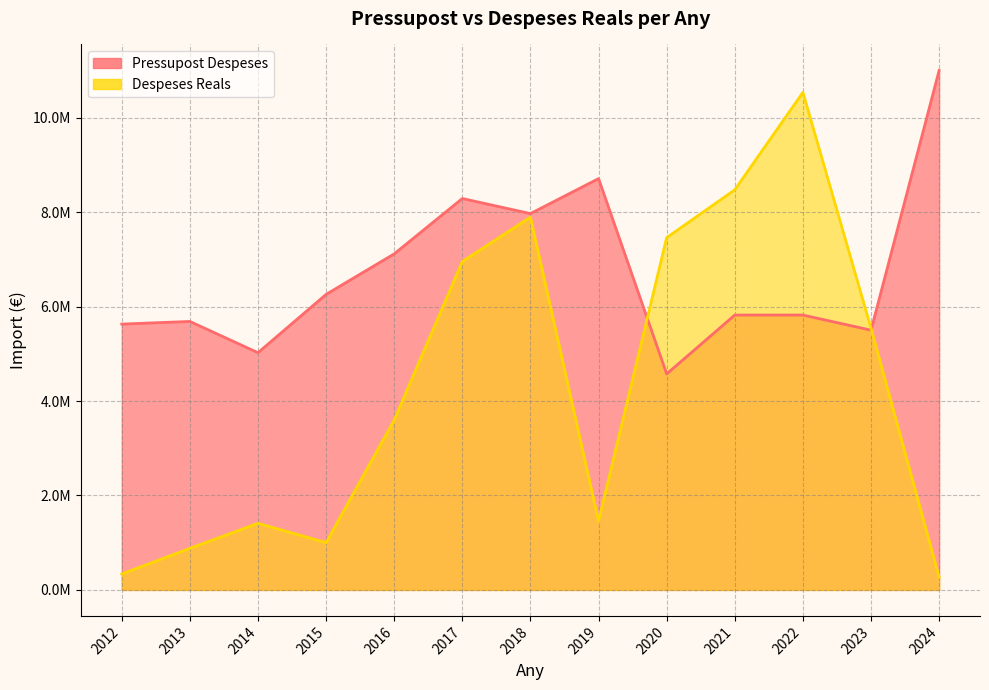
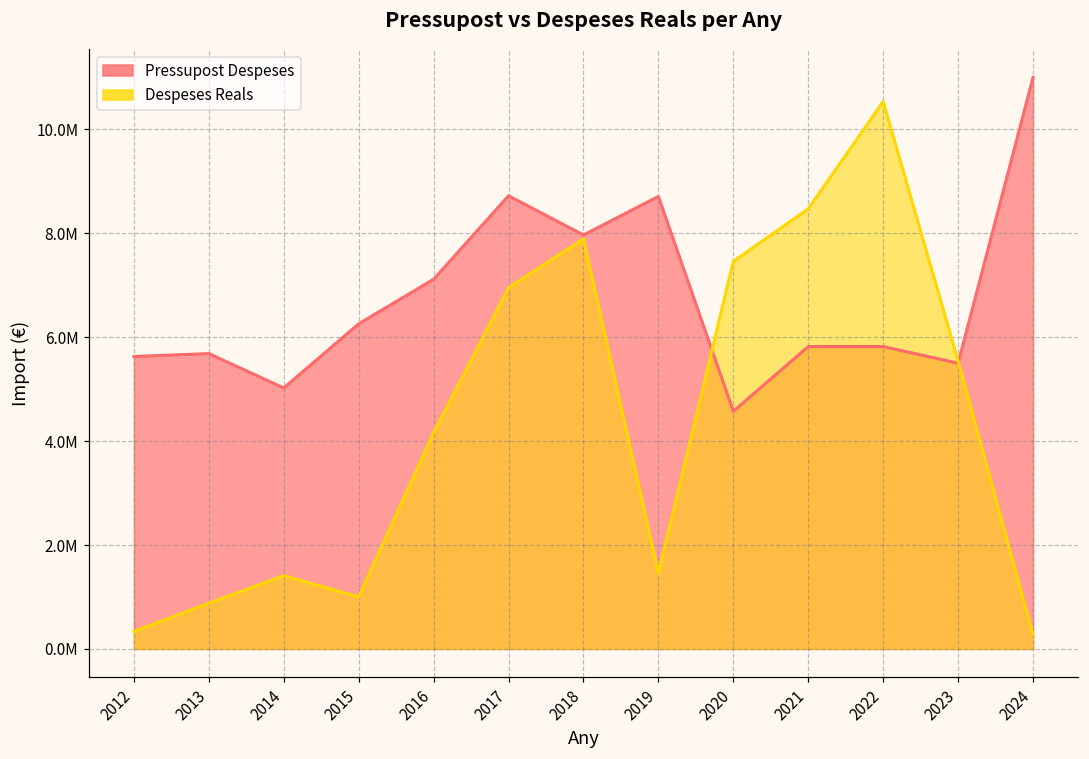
  {
    "Pressupost Despeses": {
      "2012": 5600000,
      "2013": 5700000,
      "2014": 5000000,
      "2015": 6300000,
      "2016": 7100000,
-     "2017": 8300000,
+     "2017": 8700000,
      "2018": 8000000,
      "2019": 8700000,
      "2020": 4600000,
      "2021": 5800000,
      "2022": 5800000,
      "2024": 11000000
    },
    "Despeses Reals": {
      "2012": 300000,
      "2013": 900000,
      "2014": 1400000,
      "2015": 1000000,
-     "2016": 3600000,
+     "2016": 4200000,
      "2017": 7000000,
      "2018": 7900000,
      "2019": 1500000,
      "2020": 7500000,
      "2021": 8500000,
      "2022": 10500000,
      "2024": 300000
    }
  }
